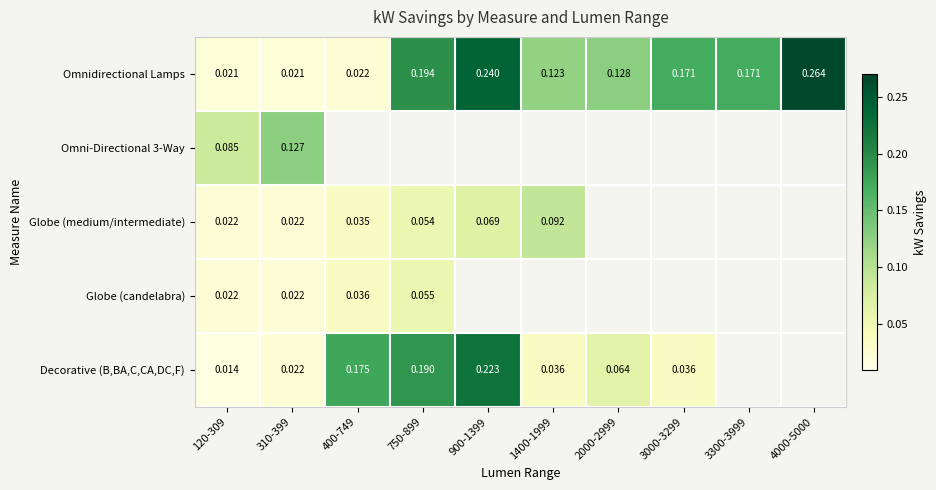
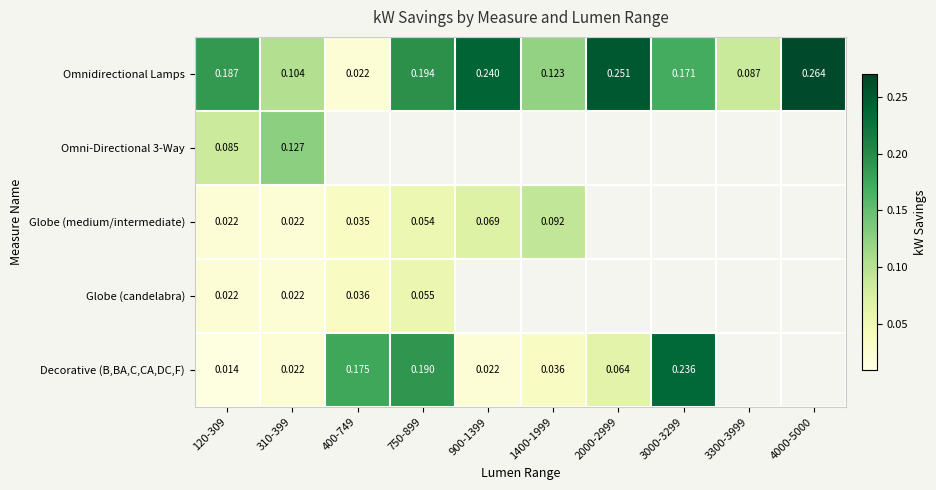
  {
    "Omnidirectional Lamps": {
-     "120-309": 0.021,
-     "310-399": 0.021,
+     "120-309": 0.187,
+     "310-399": 0.104,
      "400-749": 0.022,
      "750-899": 0.194,
      "900-1399": 0.240,
      "1400-1999": 0.123,
-     "2000-2999": 0.128,
+     "2000-2999": 0.251,
      "3000-3299": 0.171,
-     "3300-3999": 0.171,
+     "3300-3999": 0.087,
      "4000-5000": 0.264
    },
    "Omni-Directional 3-Way": {
      "120-309": 0.085,
      "310-399": 0.127
    },
    "Globe (medium/intermediate)": {
      "120-309": 0.022,
      "310-399": 0.022,
      "400-749": 0.035,
      "750-899": 0.054,
      "900-1399": 0.069,
      "1400-1999": 0.092
    },
    "Globe (candelabra)": {
      "120-309": 0.022,
      "310-399": 0.022,
      "400-749": 0.036,
      "750-899": 0.055
    },
    "Decorative (B,BA,C,CA,DC,F)": {
      "120-309": 0.014,
      "310-399": 0.022,
      "400-749": 0.175,
      "750-899": 0.190,
-     "900-1399": 0.223,
+     "900-1399": 0.022,
      "1400-1999": 0.036,
      "2000-2999": 0.064,
-     "3000-3299": 0.036
+     "3000-3299": 0.236
    }
  }
